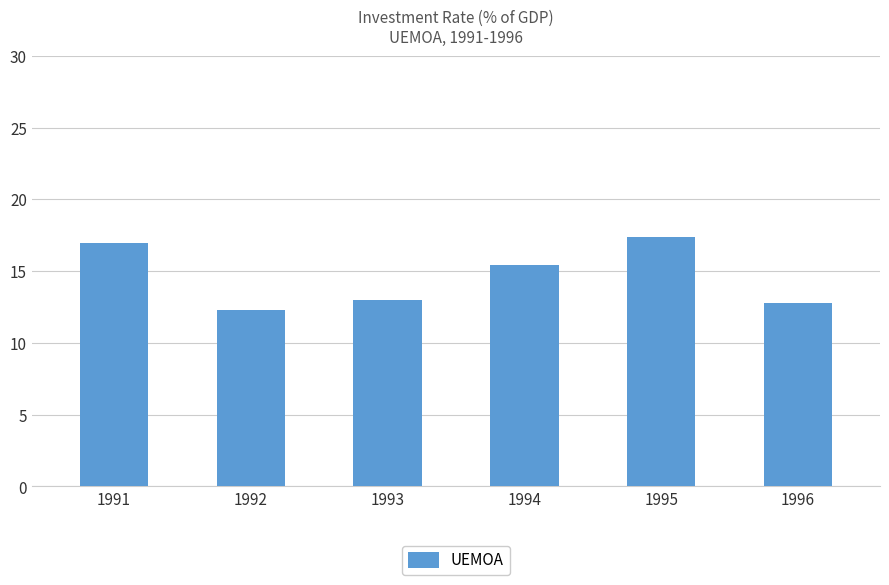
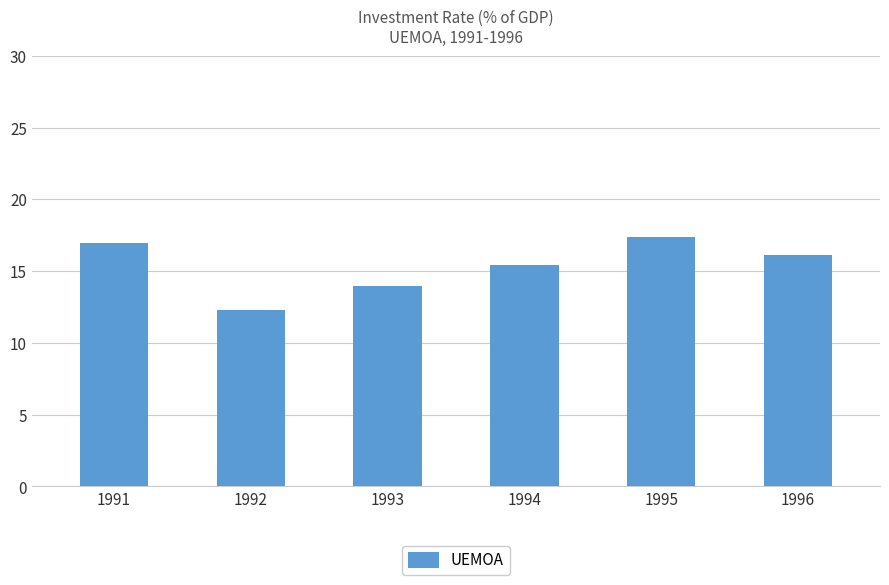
  {
    "1991": 17.0,
    "1992": 12.3,
-   "1993": 13,
+   "1993": 14,
    "1994": 15.4,
    "1995": 17.4,
-   "1996": 12.8
+   "1996": 16.1
  }
